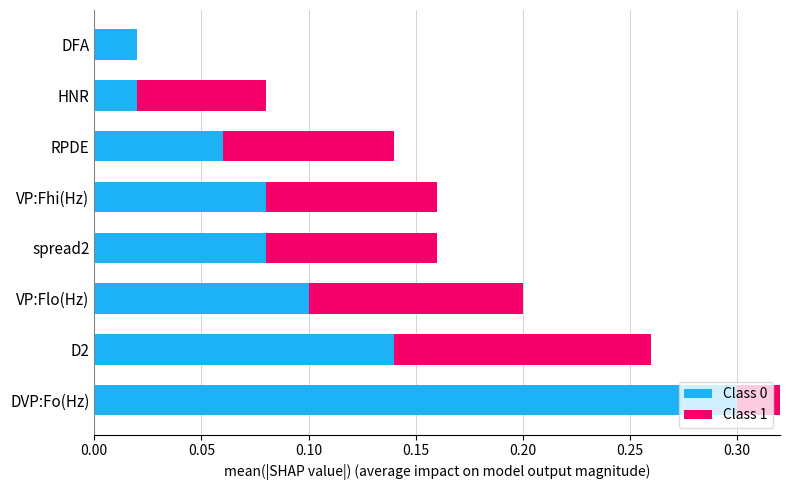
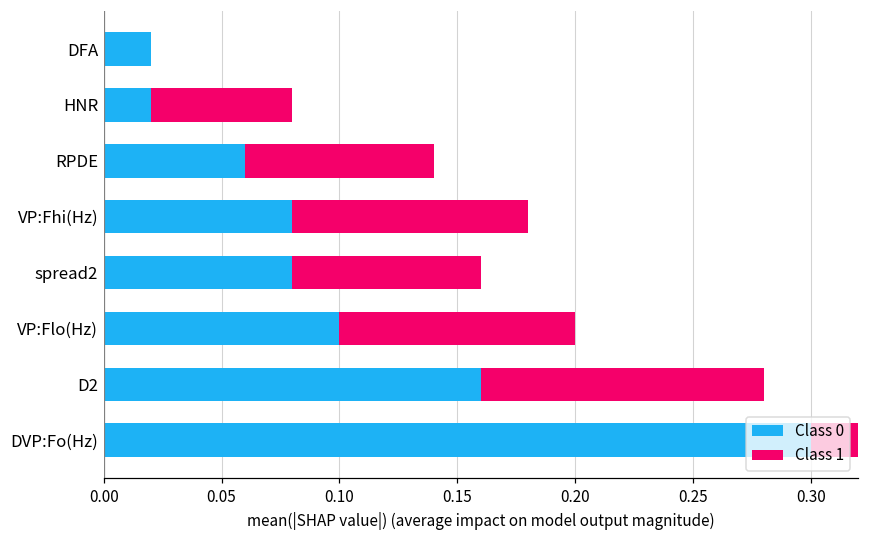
  {
    "Class 0": {
      "DFA": 0.020,
      "HNR": 0.020,
      "RPDE": 0.060,
      "VP:Fhi(Hz)": 0.080,
      "spread2": 0.080,
      "VP:Flo(Hz)": 0.100,
-     "D2": 0.140
+     "D2": 0.160
    },
    "Class 1": {
      "DFA": 0.000,
      "HNR": 0.060,
      "RPDE": 0.080,
-     "VP:Fhi(Hz)": 0.080,
+     "VP:Fhi(Hz)": 0.100,
      "spread2": 0.080,
      "VP:Flo(Hz)": 0.100,
      "D2": 0.120
    }
  }
